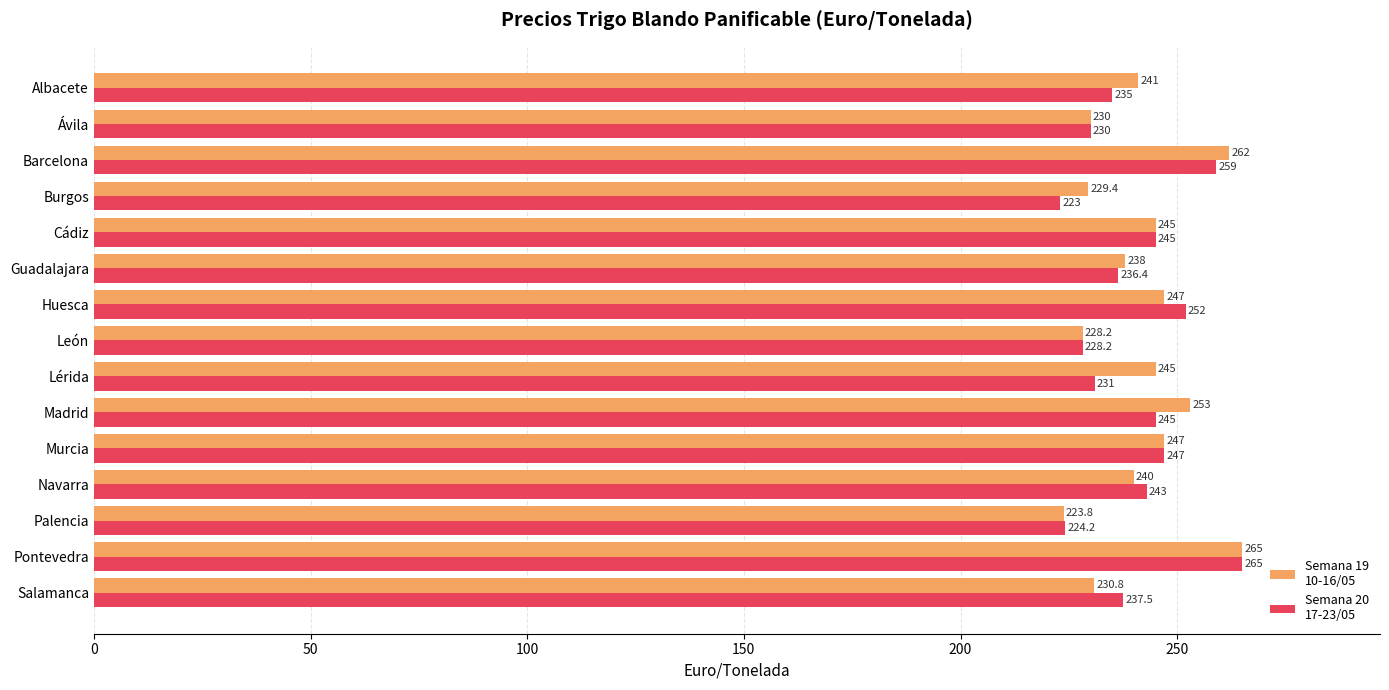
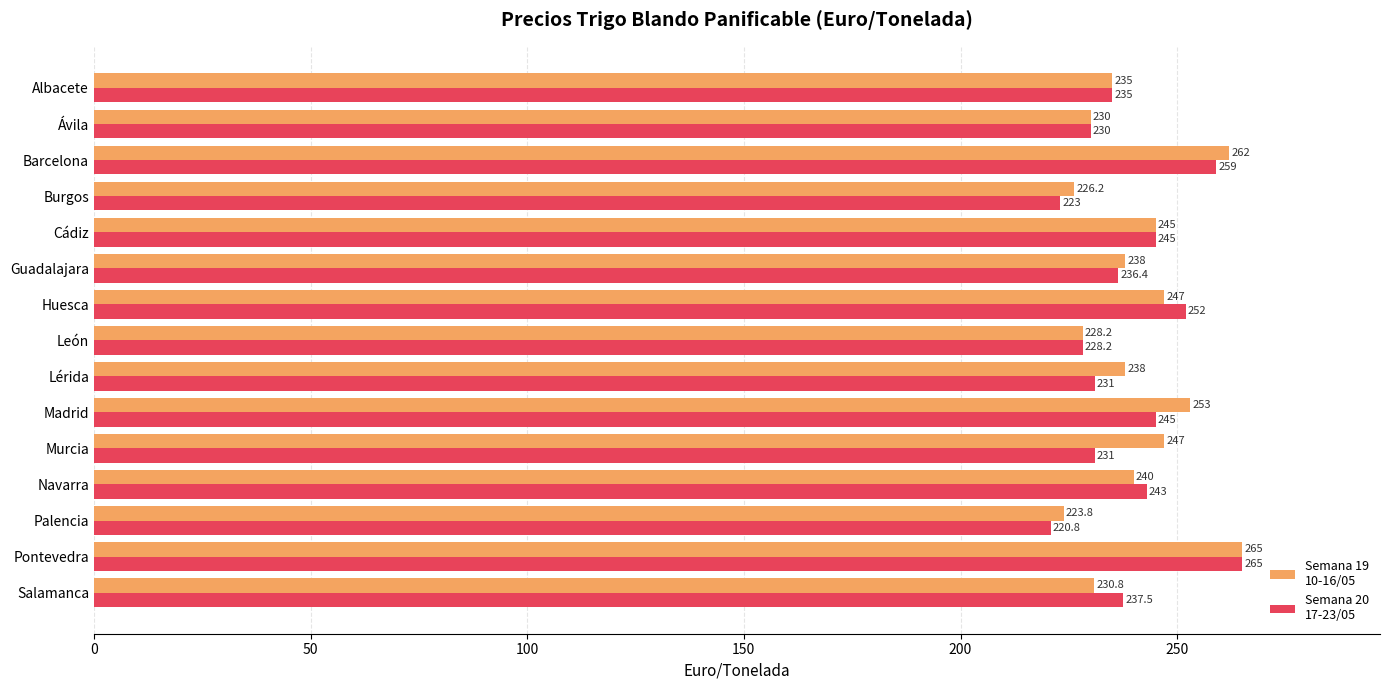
  {
    "Semana 19 10-16/05": {
-     "Albacete": 241,
+     "Albacete": 235,
      "Ávila": 230,
      "Barcelona": 262,
-     "Burgos": 229.4,
+     "Burgos": 226.2,
      "Cádiz": 245,
      "Guadalajara": 238,
      "Huesca": 247,
      "León": 228.2,
-     "Lérida": 245,
+     "Lérida": 238,
      "Madrid": 253,
      "Murcia": 247,
      "Navarra": 240,
      "Palencia": 223.8,
      "Pontevedra": 265,
      "Salamanca": 230.8
    },
    "Semana 20 17-23/05": {
      "Albacete": 235,
      "Ávila": 230,
      "Barcelona": 259,
      "Burgos": 223,
      "Cádiz": 245,
      "Guadalajara": 236.4,
      "Huesca": 252,
      "León": 228.2,
      "Lérida": 231,
      "Madrid": 245,
-     "Murcia": 247,
+     "Murcia": 231,
      "Navarra": 243,
-     "Palencia": 224.2,
+     "Palencia": 220.8,
      "Pontevedra": 265,
      "Salamanca": 237.5
    }
  }
